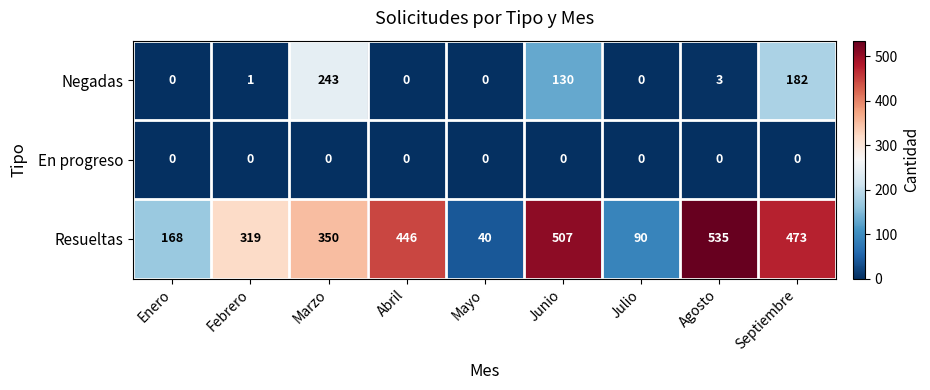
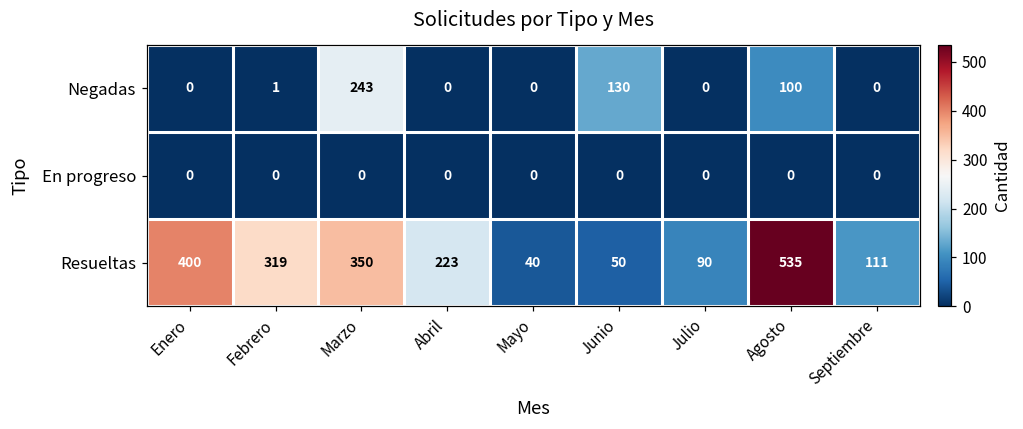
  {
    "Negadas": {
      "Enero": 0,
      "Febrero": 1,
      "Marzo": 243,
      "Abril": 0,
      "Mayo": 0,
      "Junio": 130,
      "Julio": 0,
-     "Agosto": 3,
-     "Septiembre": 182
+     "Agosto": 100,
+     "Septiembre": 0
    },
    "En progreso": {
      "Enero": 0,
      "Febrero": 0,
      "Marzo": 0,
      "Abril": 0,
      "Mayo": 0,
      "Junio": 0,
      "Julio": 0,
      "Agosto": 0,
      "Septiembre": 0
    },
    "Resueltas": {
-     "Enero": 168,
+     "Enero": 400,
      "Febrero": 319,
      "Marzo": 350,
-     "Abril": 446,
+     "Abril": 223,
      "Mayo": 40,
-     "Junio": 507,
+     "Junio": 50,
      "Julio": 90,
      "Agosto": 535,
-     "Septiembre": 473
+     "Septiembre": 111
    }
  }
